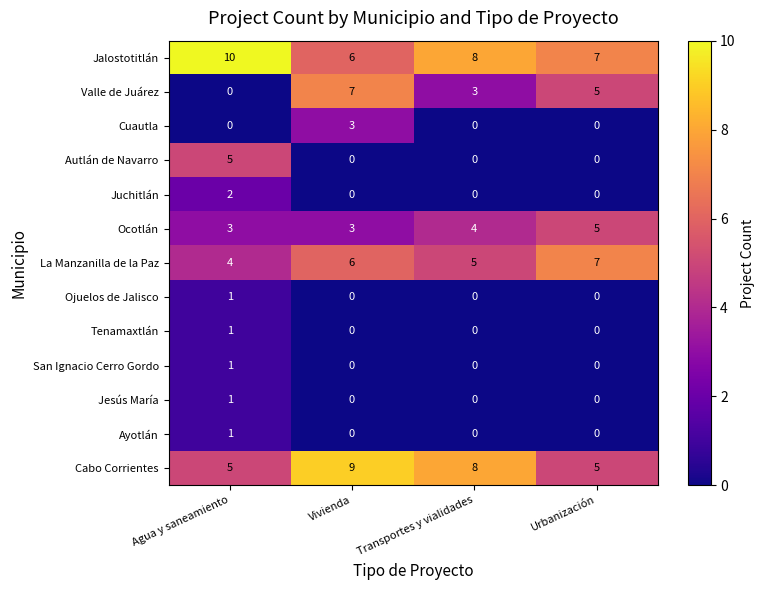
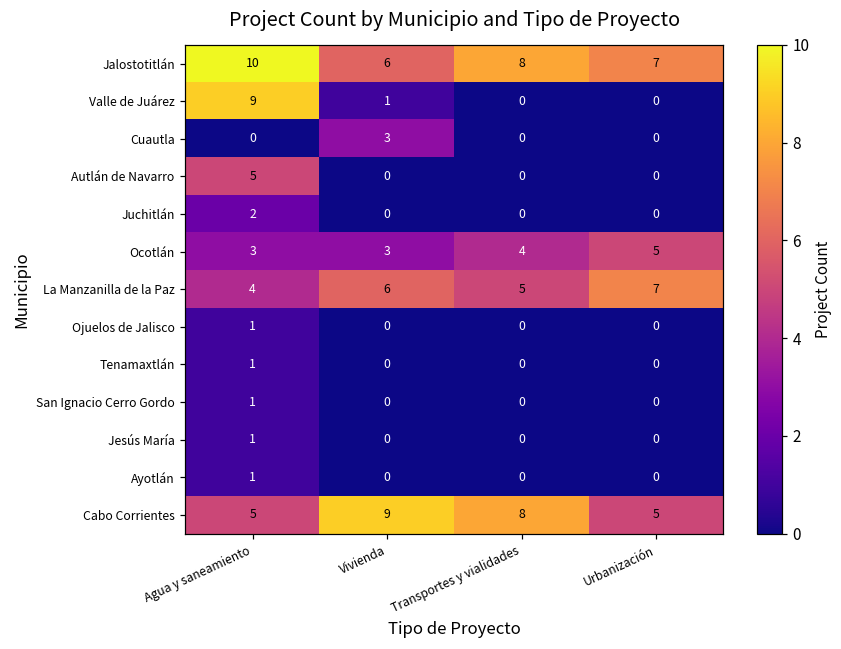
  {
    "Jalostotitlán": {
      "Agua y saneamiento": 10,
      "Vivienda": 6,
      "Transportes y vialidades": 8,
      "Urbanización": 7
    },
    "Valle de Juárez": {
-     "Agua y saneamiento": 0,
-     "Vivienda": 7,
-     "Transportes y vialidades": 3,
-     "Urbanización": 5
+     "Agua y saneamiento": 9,
+     "Vivienda": 1,
+     "Transportes y vialidades": 0,
+     "Urbanización": 0
    },
    "Cuautla": {
      "Agua y saneamiento": 0,
      "Vivienda": 3,
      "Transportes y vialidades": 0,
      "Urbanización": 0
    },
    "Autlán de Navarro": {
      "Agua y saneamiento": 5,
      "Vivienda": 0,
      "Transportes y vialidades": 0,
      "Urbanización": 0
    },
    "Juchitlán": {
      "Agua y saneamiento": 2,
      "Vivienda": 0,
      "Transportes y vialidades": 0,
      "Urbanización": 0
    },
    "Ocotlán": {
      "Agua y saneamiento": 3,
      "Vivienda": 3,
      "Transportes y vialidades": 4,
      "Urbanización": 5
    },
    "La Manzanilla de la Paz": {
      "Agua y saneamiento": 4,
      "Vivienda": 6,
      "Transportes y vialidades": 5,
      "Urbanización": 7
    },
    "Ojuelos de Jalisco": {
      "Agua y saneamiento": 1,
      "Vivienda": 0,
      "Transportes y vialidades": 0,
      "Urbanización": 0
    },
    "Tenamaxtlán": {
      "Agua y saneamiento": 1,
      "Vivienda": 0,
      "Transportes y vialidades": 0,
      "Urbanización": 0
    },
    "San Ignacio Cerro Gordo": {
      "Agua y saneamiento": 1,
      "Vivienda": 0,
      "Transportes y vialidades": 0,
      "Urbanización": 0
    },
    "Jesús María": {
      "Agua y saneamiento": 1,
      "Vivienda": 0,
      "Transportes y vialidades": 0,
      "Urbanización": 0
    },
    "Ayotlán": {
      "Agua y saneamiento": 1,
      "Vivienda": 0,
      "Transportes y vialidades": 0,
      "Urbanización": 0
    },
    "Cabo Corrientes": {
      "Agua y saneamiento": 5,
      "Vivienda": 9,
      "Transportes y vialidades": 8,
      "Urbanización": 5
    }
  }
